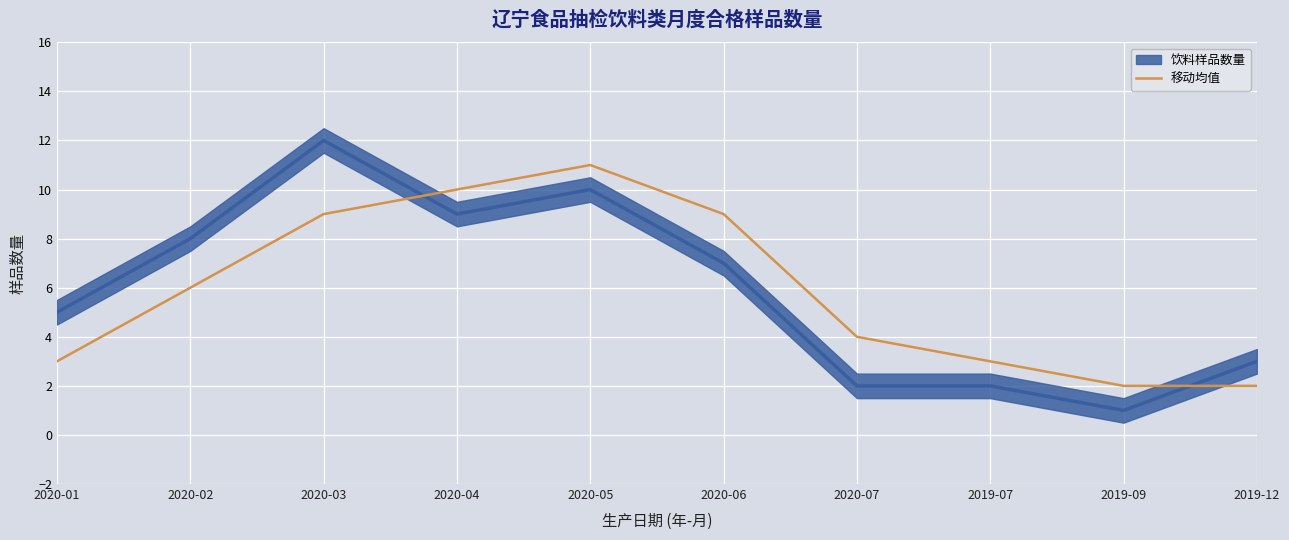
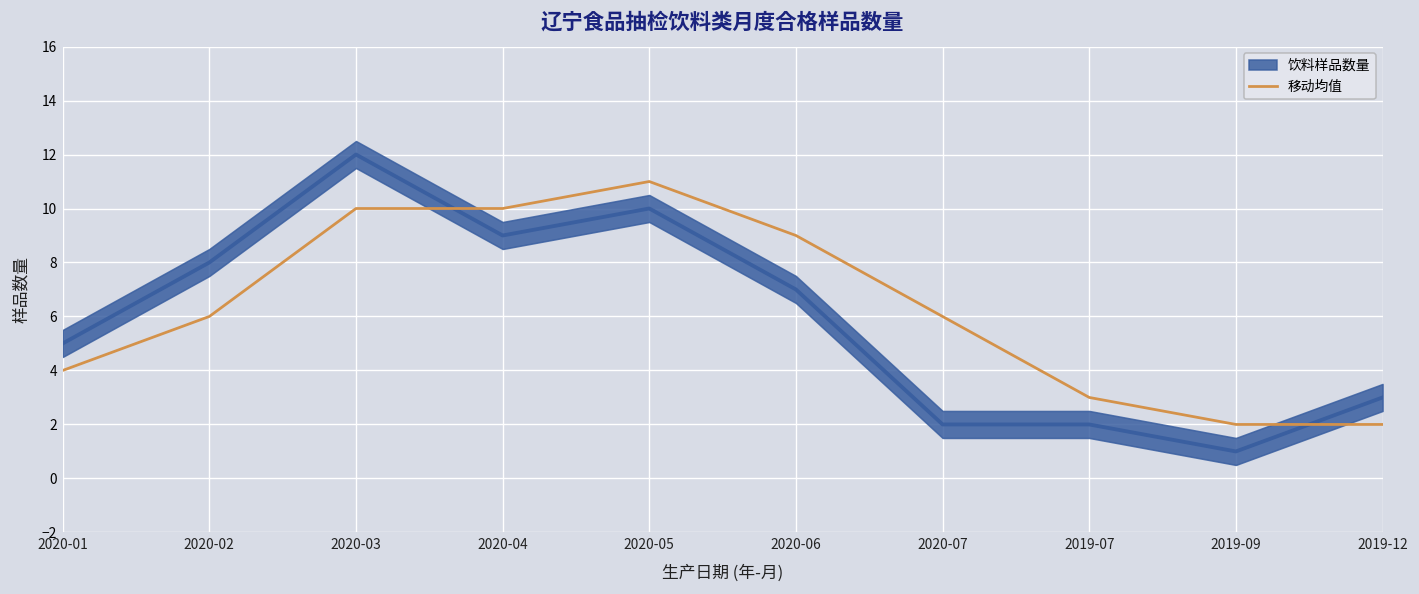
  {
    "移动均值": {
-     "2020-01": 3,
+     "2020-01": 4,
      "2020-02": 6,
-     "2020-03": 9,
+     "2020-03": 10,
      "2020-04": 10,
      "2020-05": 11,
      "2020-06": 9,
-     "2020-07": 4,
+     "2020-07": 6,
      "2019-07": 3,
      "2019-09": 2,
      "2019-12": 2
    }
  }
